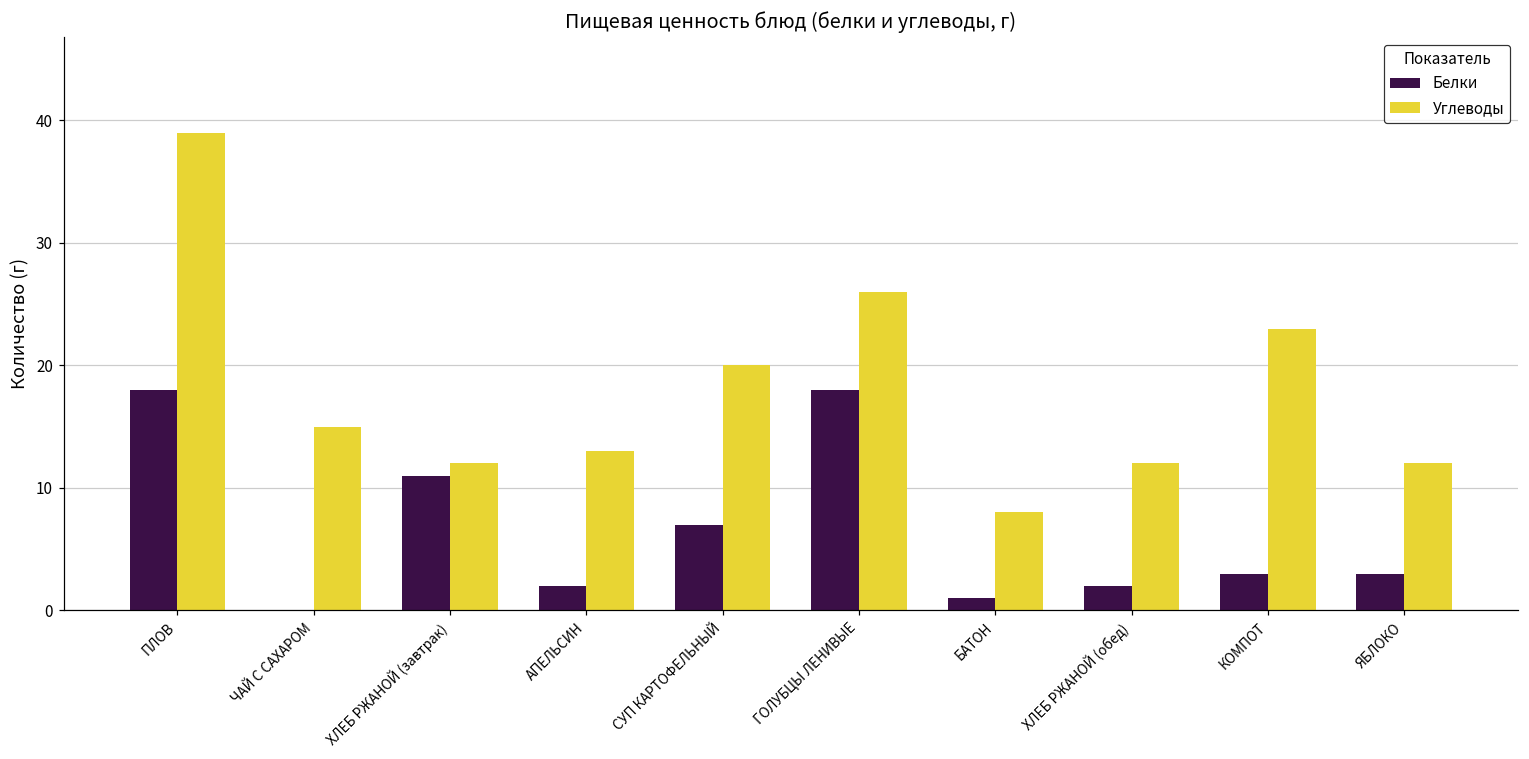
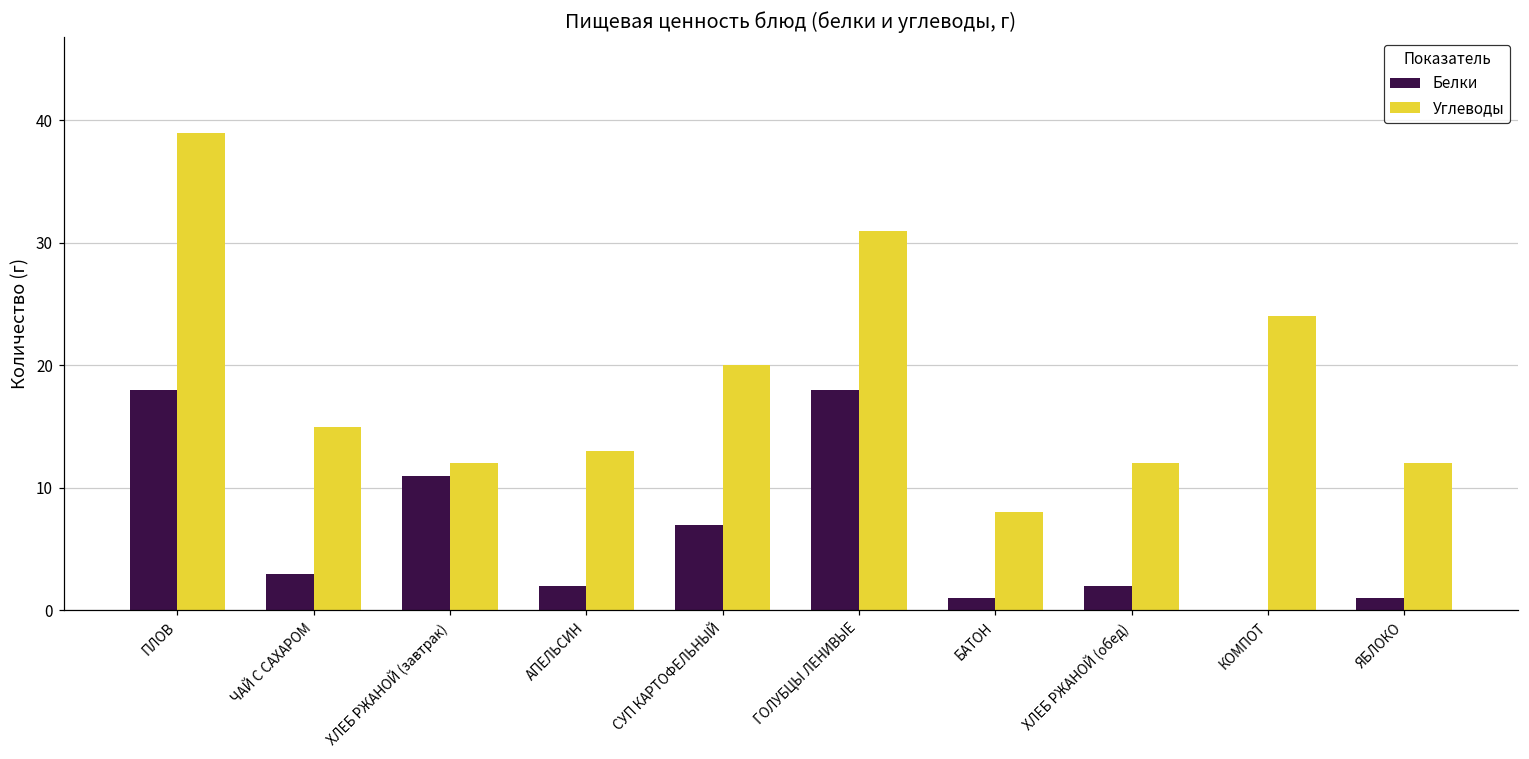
  {
    "Белки": {
      "ПЛОВ": 18,
-     "ЧАЙ С САХАРОМ": 0,
+     "ЧАЙ С САХАРОМ": 3,
      "ХЛЕБ РЖАНОЙ (завтрак)": 11,
      "АПЕЛЬСИН": 2,
      "СУП КАРТОФЕЛЬНЫЙ": 7,
      "ГОЛУБЦЫ ЛЕНИВЫЕ": 18,
      "БАТОН": 1,
      "ХЛЕБ РЖАНОЙ (обед)": 2,
-     "КОМПОТ": 3,
-     "ЯБЛОКО": 3
+     "КОМПОТ": 0,
+     "ЯБЛОКО": 1
    },
    "Углеводы": {
      "ПЛОВ": 39,
      "ЧАЙ С САХАРОМ": 15,
      "ХЛЕБ РЖАНОЙ (завтрак)": 12,
      "АПЕЛЬСИН": 13,
      "СУП КАРТОФЕЛЬНЫЙ": 20,
-     "ГОЛУБЦЫ ЛЕНИВЫЕ": 26,
+     "ГОЛУБЦЫ ЛЕНИВЫЕ": 31,
      "БАТОН": 8,
      "ХЛЕБ РЖАНОЙ (обед)": 12,
-     "КОМПОТ": 23,
+     "КОМПОТ": 24,
      "ЯБЛОКО": 12
    }
  }
